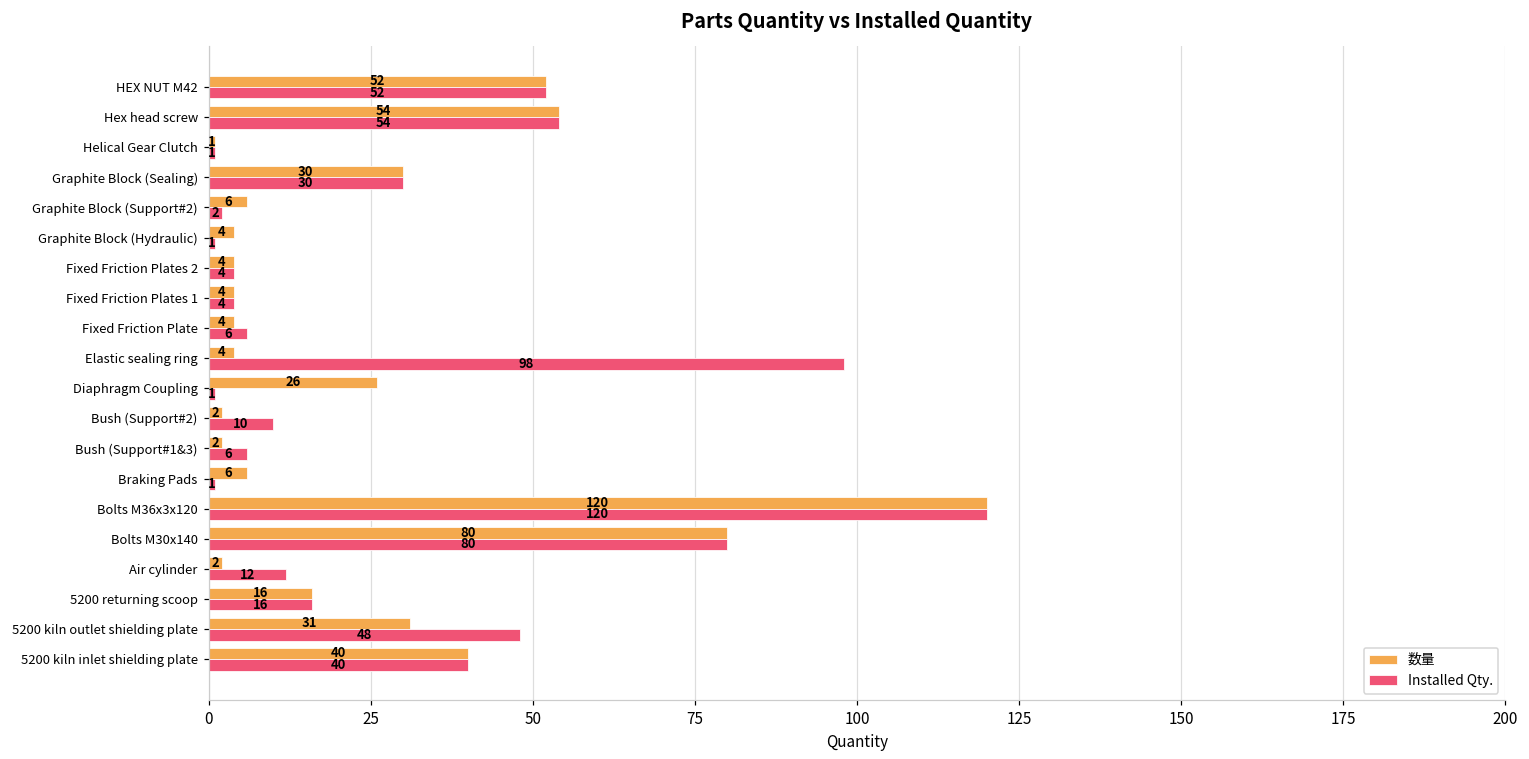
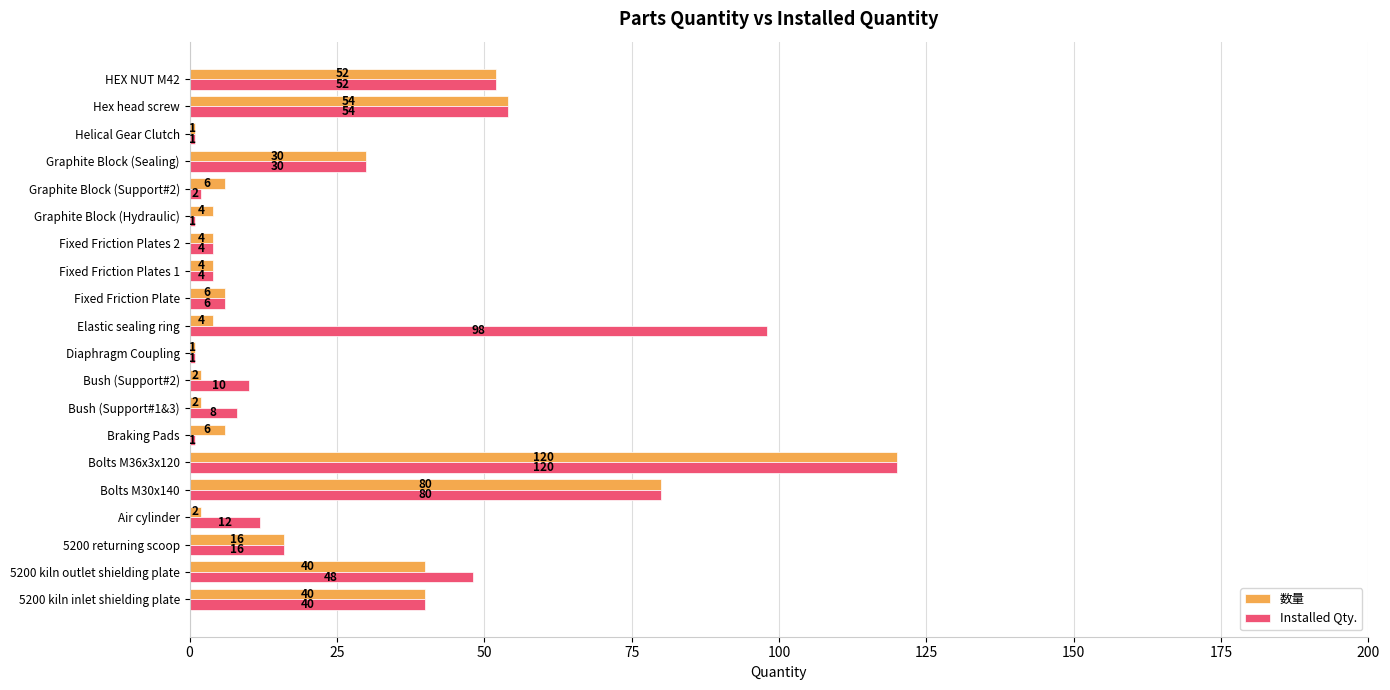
  {
    "数量": {
      "Graphite Block (Support#2)": 6,
      "Graphite Block (Hydraulic)": 4,
-     "Fixed Friction Plate": 4,
+     "Fixed Friction Plate": 6,
      "Elastic sealing ring": 4,
-     "Diaphragm Coupling": 26,
+     "Diaphragm Coupling": 1,
      "Bush (Support#2)": 2,
      "Bush (Support#1&3)": 2,
      "Braking Pads": 6,
      "Air cylinder": 2,
-     "5200 kiln outlet shielding plate": 31
+     "5200 kiln outlet shielding plate": 40
    },
    "Installed Qty.": {
      "Graphite Block (Support#2)": 2,
      "Graphite Block (Hydraulic)": 1,
      "Elastic sealing ring": 98,
      "Bush (Support#2)": 10,
-     "Bush (Support#1&3)": 6,
+     "Bush (Support#1&3)": 8,
      "Braking Pads": 1,
      "Air cylinder": 12,
      "5200 kiln outlet shielding plate": 48
    }
  }
